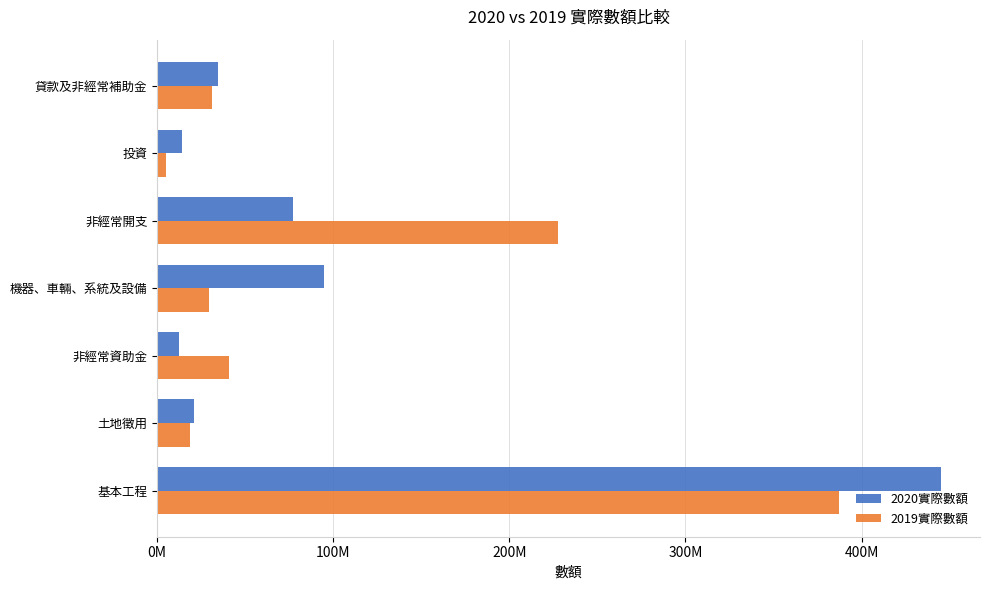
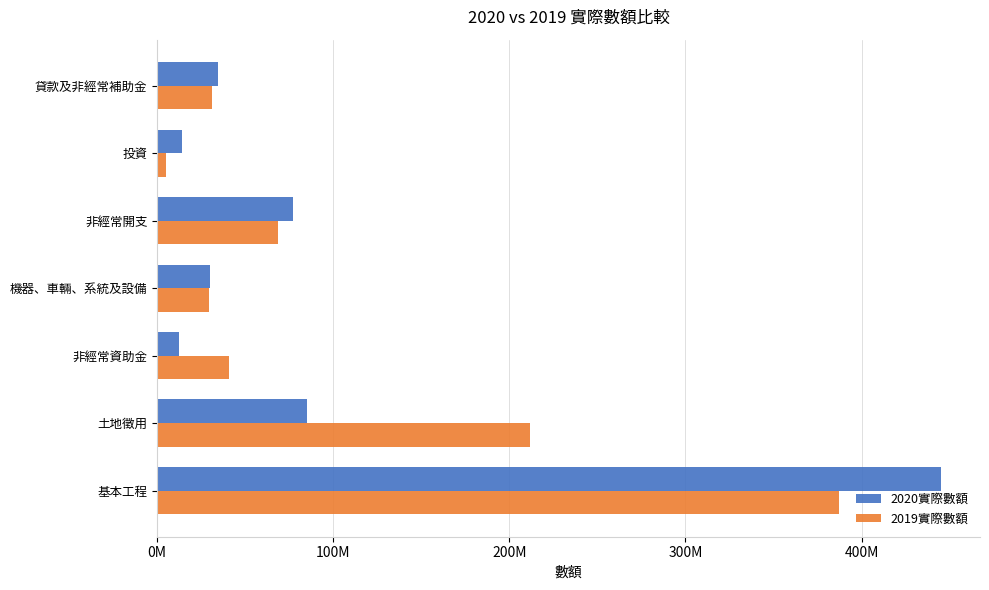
  {
    "2020實際數額": {
      "貸款及非經常補助金": 35000000,
      "投資": 14000000,
      "非經常開支": 77000000,
-     "機器、車輛、系統及設備": 95000000,
+     "機器、車輛、系統及設備": 30000000,
      "非經常資助金": 12000000,
-     "土地徵用": 21000000,
+     "土地徵用": 85000000,
      "基本工程": 445000000
    },
    "2019實際數額": {
      "貸款及非經常補助金": 31000000,
      "投資": 5000000,
-     "非經常開支": 228000000,
+     "非經常開支": 69000000,
      "機器、車輛、系統及設備": 29000000,
      "非經常資助金": 41000000,
-     "土地徵用": 18000000,
+     "土地徵用": 212000000,
      "基本工程": 387000000
    }
  }
